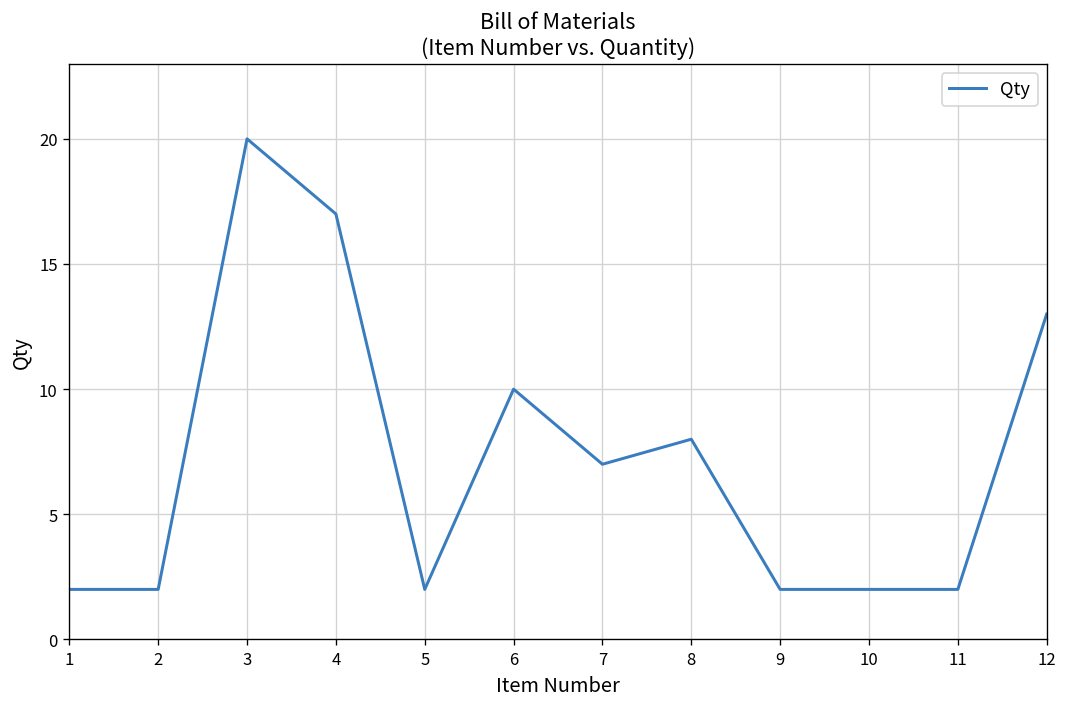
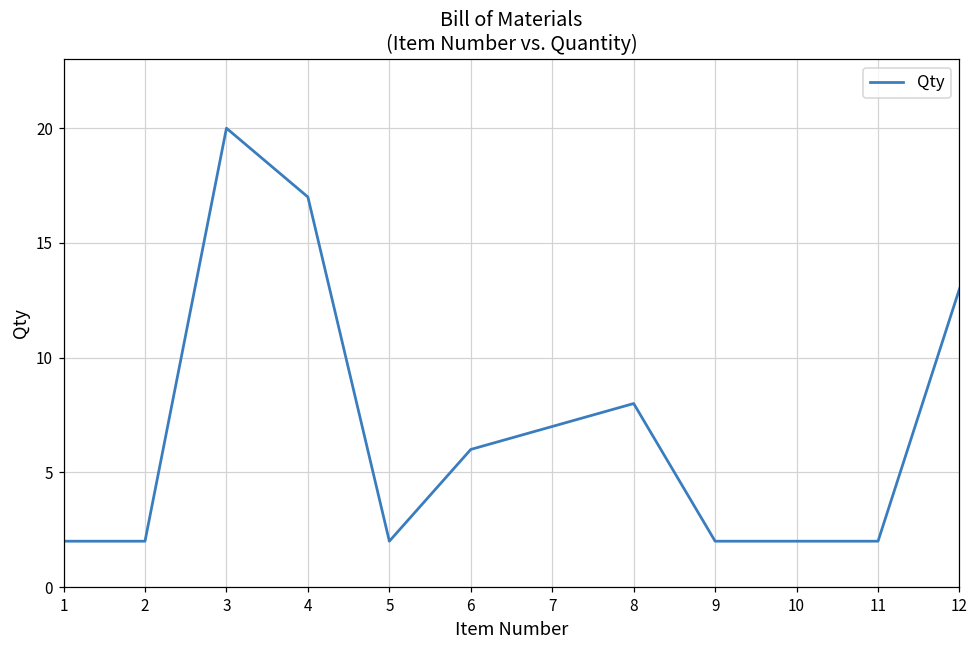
  {
    "1": 2,
    "2": 2,
    "3": 20,
    "4": 17,
    "5": 2,
-   "6": 10,
+   "6": 6,
    "7": 7,
    "8": 8,
    "9": 2,
    "10": 2,
    "11": 2,
    "12": 13
  }
